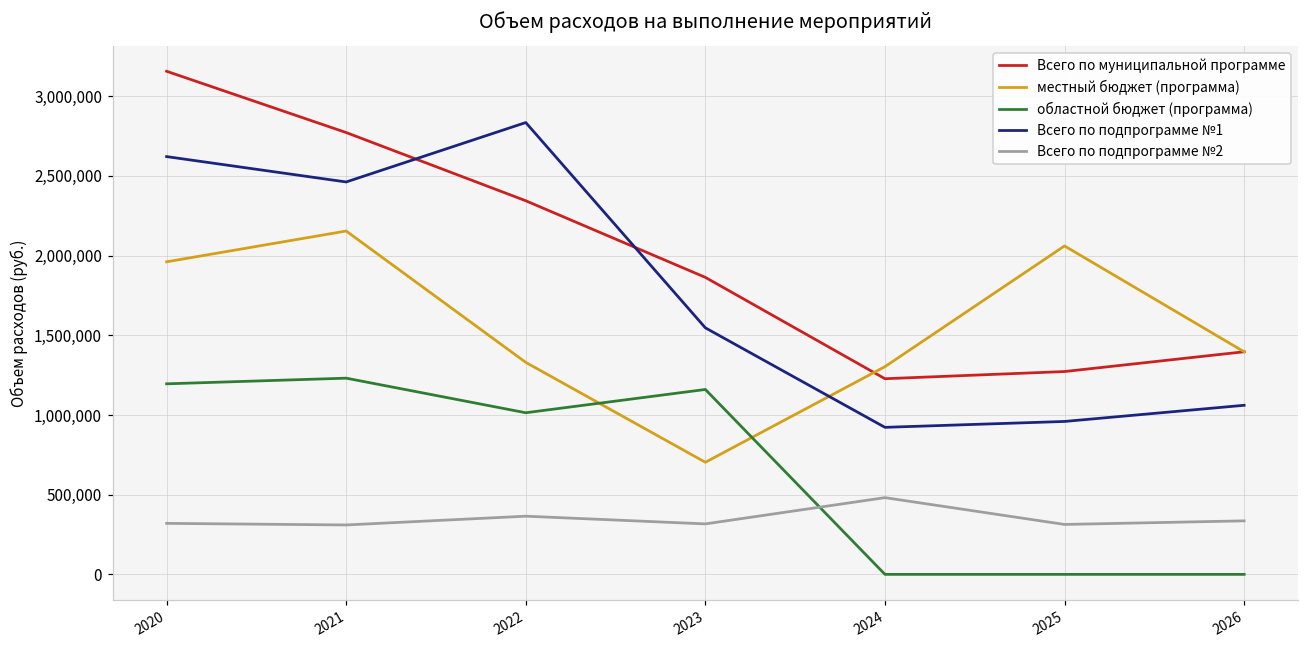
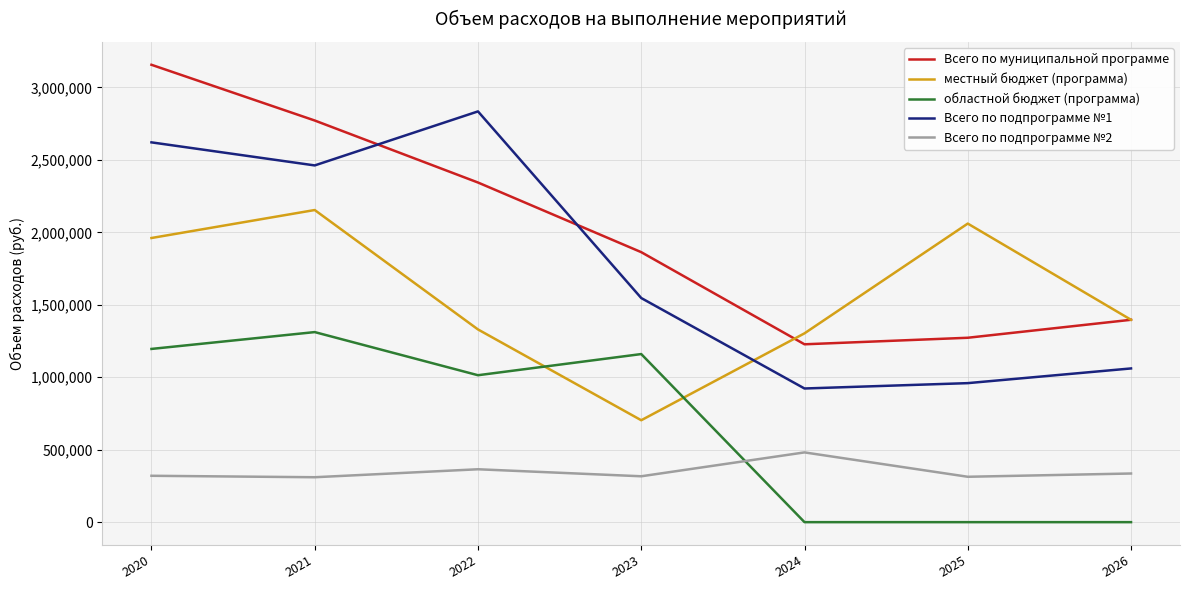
  {
    "Всего по муниципальной программе": {
      "2020": "3,160,000",
      "2021": "2,770,000",
      "2022": "2,340,000",
      "2023": "1,860,000",
      "2024": "1,230,000",
      "2025": "1,270,000"
    },
    "местный бюджет (программа)": {
      "2020": "1,960,000",
      "2021": "2,150,000",
      "2022": "1,330,000",
      "2023": "700,000",
      "2024": "1,300,000",
      "2025": "2,060,000"
    },
    "областной бюджет (программа)": {
      "2020": "1,200,000",
-     "2021": "1,230,000",
+     "2021": "1,310,000",
      "2022": "1,010,000",
      "2023": "1,160,000",
      "2024": "0",
      "2025": "0",
      "2026": "0"
    },
    "Всего по подпрограмме №1": {
      "2020": "2,620,000",
      "2021": "2,460,000",
      "2022": "2,830,000",
      "2023": "1,550,000",
      "2024": "920,000",
      "2025": "960,000",
      "2026": "1,060,000"
    },
    "Всего по подпрограмме №2": {
      "2020": "320,000",
      "2021": "310,000",
      "2022": "370,000",
      "2023": "320,000",
      "2024": "480,000",
      "2025": "310,000",
      "2026": "340,000"
    }
  }
